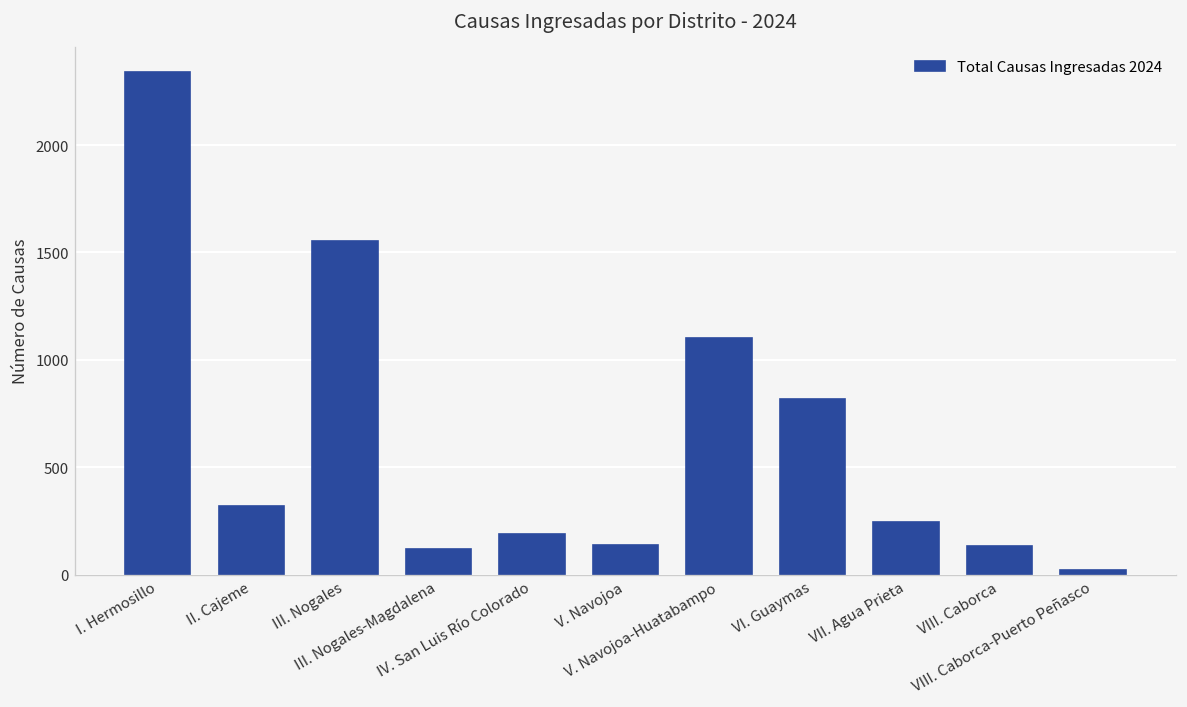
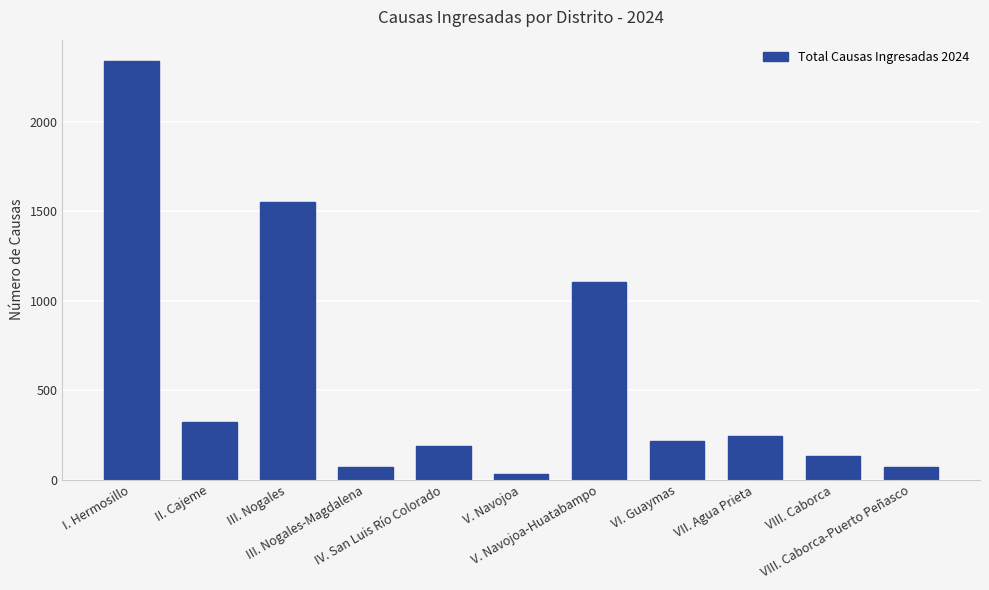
  {
    "I. Hermosillo": 2340,
    "II. Cajeme": 320,
    "III. Nogales": 1550,
-   "III. Nogales-Magdalena": 120,
+   "III. Nogales-Magdalena": 70,
    "IV. San Luis Río Colorado": 190,
-   "V. Navojoa": 140,
+   "V. Navojoa": 30,
    "V. Navojoa-Huatabampo": 1100,
-   "VI. Guaymas": 820,
+   "VI. Guaymas": 220,
    "VII. Agua Prieta": 240,
    "VIII. Caborca": 130,
-   "VIII. Caborca-Puerto Peñasco": 20
+   "VIII. Caborca-Puerto Peñasco": 70
  }
